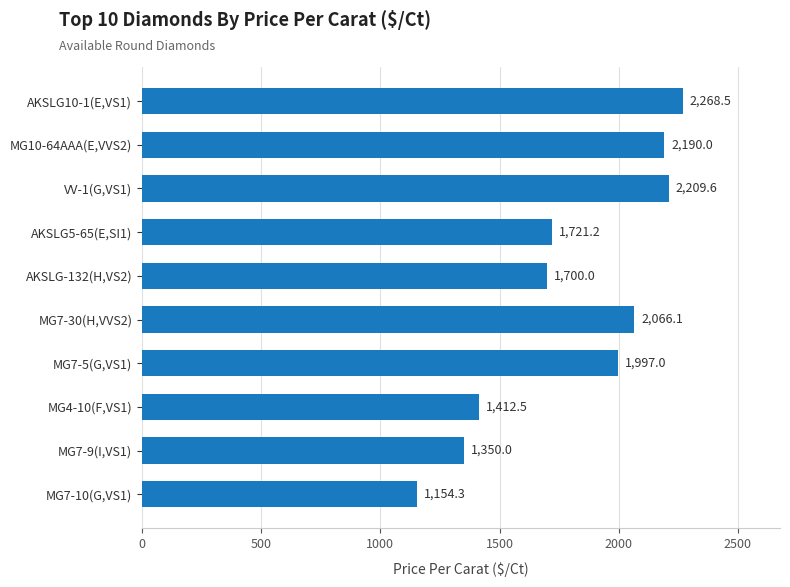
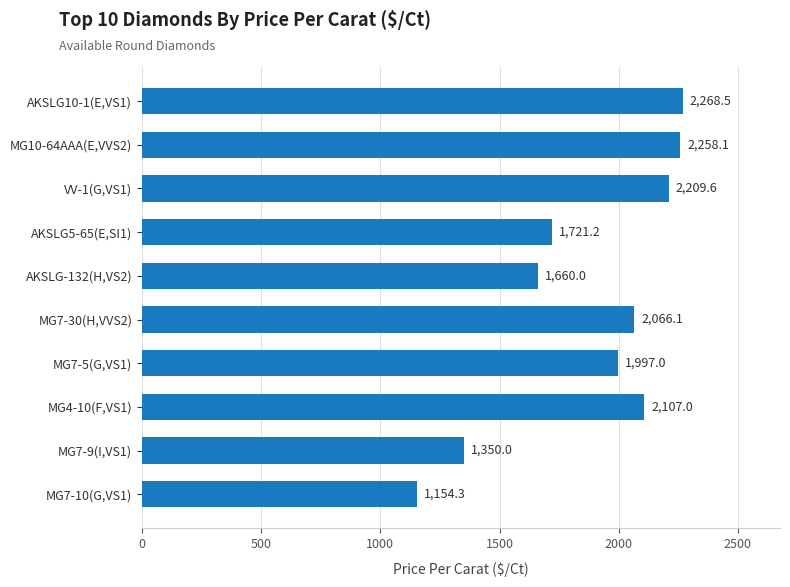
  {
    "AKSLG10-1(E,VS1)": "2,268.5",
-   "MG10-64AAA(E,VVS2)": "2,190.0",
+   "MG10-64AAA(E,VVS2)": "2,258.1",
    "VV-1(G,VS1)": "2,209.6",
    "AKSLG5-65(E,SI1)": "1,721.2",
-   "AKSLG-132(H,VS2)": "1,700.0",
+   "AKSLG-132(H,VS2)": "1,660.0",
    "MG7-30(H,VVS2)": "2,066.1",
    "MG7-5(G,VS1)": "1,997.0",
-   "MG4-10(F,VS1)": "1,412.5",
+   "MG4-10(F,VS1)": "2,107.0",
    "MG7-9(I,VS1)": "1,350.0",
    "MG7-10(G,VS1)": "1,154.3"
  }
